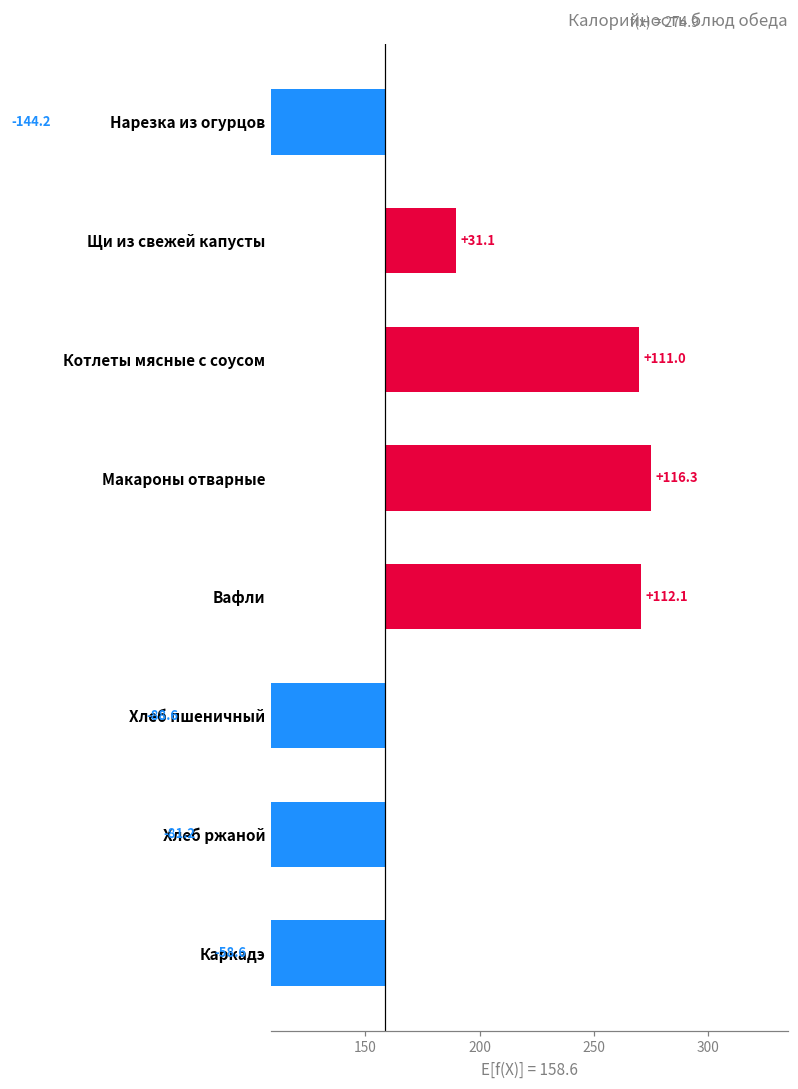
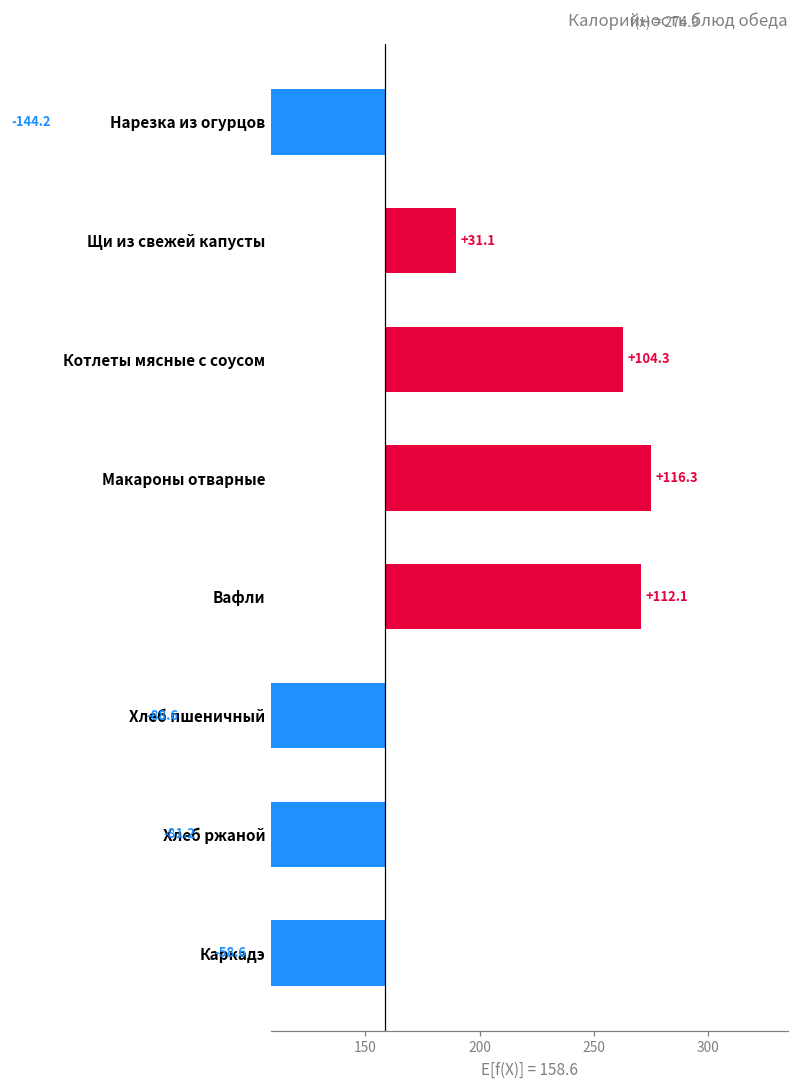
  {
    "Щи из свежей капусты": "+31.1",
-   "Котлеты мясные с соусом": "+111.0",
+   "Котлеты мясные с соусом": "+104.3",
    "Макароны отварные": "+116.3",
    "Вафли": "+112.1"
  }
